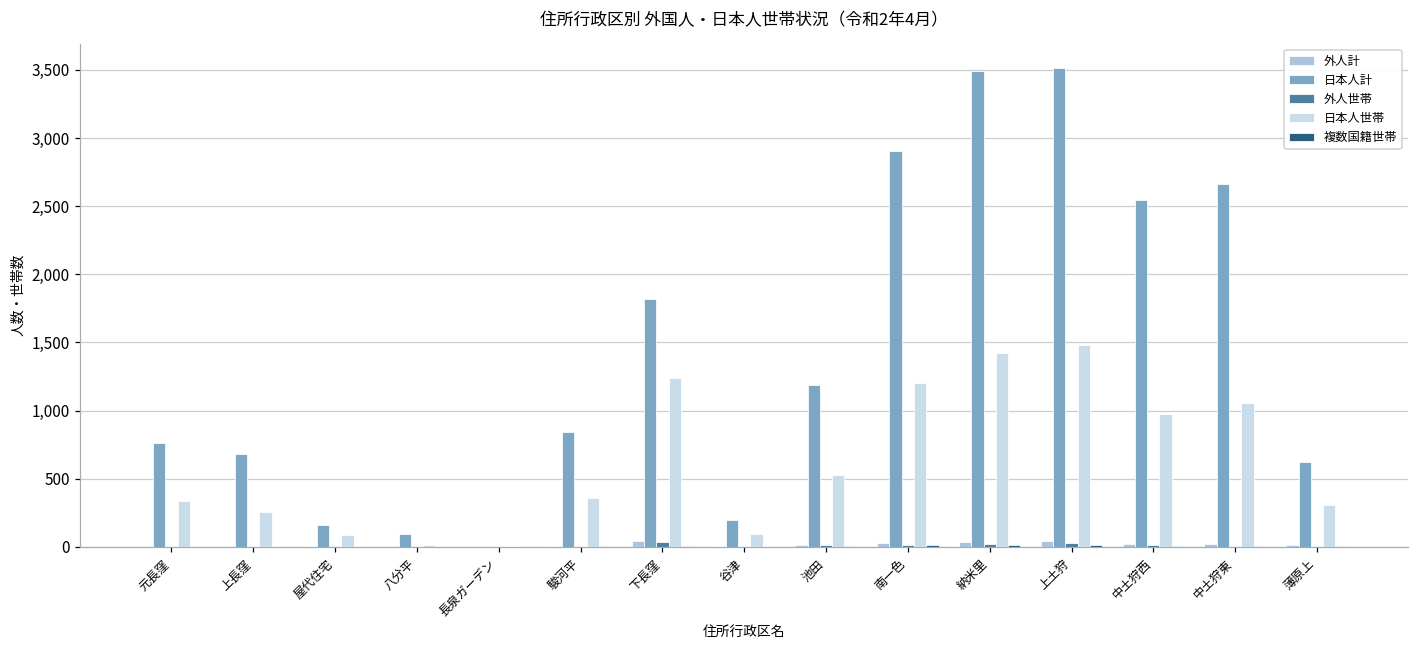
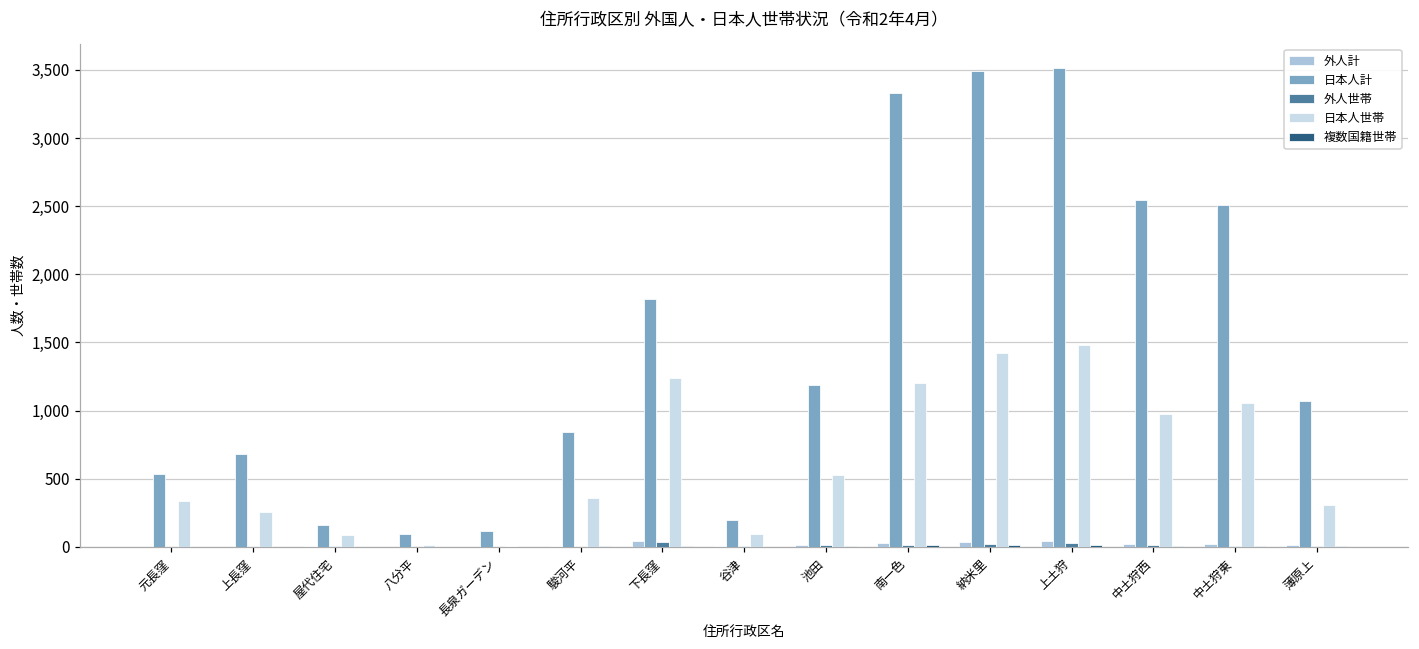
  {
    "日本人計": {
-     "元長窪": "760",
+     "元長窪": "540",
      "上長窪": "680",
      "屋代住宅": "160",
      "八分平": "90",
-     "長泉ガーデン": "10",
+     "長泉ガーデン": "120",
      "駿河平": "850",
      "下長窪": "1,820",
      "谷津": "200",
      "池田": "1,190",
-     "南一色": "2,900",
+     "南一色": "3,330",
      "納米里": "3,490",
      "上土狩": "3,520",
      "中土狩西": "2,540",
-     "中土狩東": "2,670",
-     "薄原上": "620"
+     "中土狩東": "2,510",
+     "薄原上": "1,070"
    }
  }
